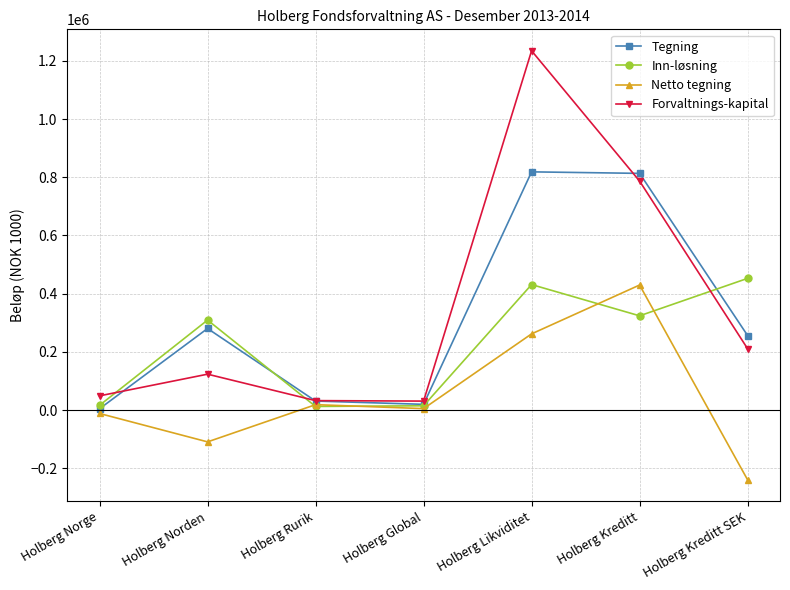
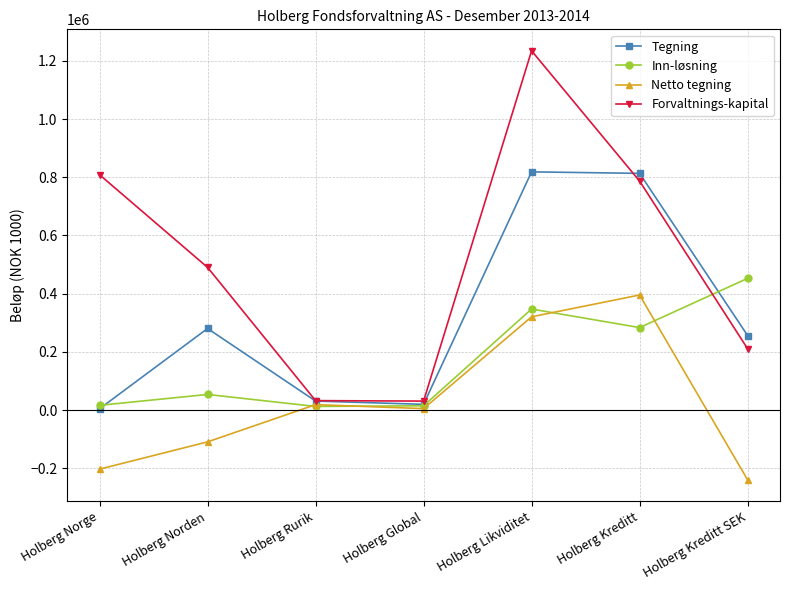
  {
    "Tegning": {
      "Holberg Norge": 0,
      "Holberg Norden": 280000,
      "Holberg Likviditet": 820000,
      "Holberg Kreditt": 810000,
      "Holberg Kreditt SEK": 260000
    },
    "Inn-løsning": {
      "Holberg Norge": 20000,
-     "Holberg Norden": 310000,
-     "Holberg Likviditet": 430000,
-     "Holberg Kreditt": 320000,
+     "Holberg Norden": 50000,
+     "Holberg Likviditet": 350000,
+     "Holberg Kreditt": 280000,
      "Holberg Kreditt SEK": 450000
    },
    "Netto tegning": {
-     "Holberg Norge": -10000,
+     "Holberg Norge": -200000,
      "Holberg Norden": -110000,
      "Holberg Global": 0,
-     "Holberg Likviditet": 260000,
-     "Holberg Kreditt": 430000,
+     "Holberg Likviditet": 320000,
+     "Holberg Kreditt": 400000,
      "Holberg Kreditt SEK": -240000
    },
    "Forvaltnings-kapital": {
-     "Holberg Norge": 50000,
-     "Holberg Norden": 120000,
+     "Holberg Norge": 810000,
+     "Holberg Norden": 490000,
      "Holberg Global": 30000,
      "Holberg Likviditet": 1230000,
      "Holberg Kreditt": 790000,
      "Holberg Kreditt SEK": 210000
    }
  }
